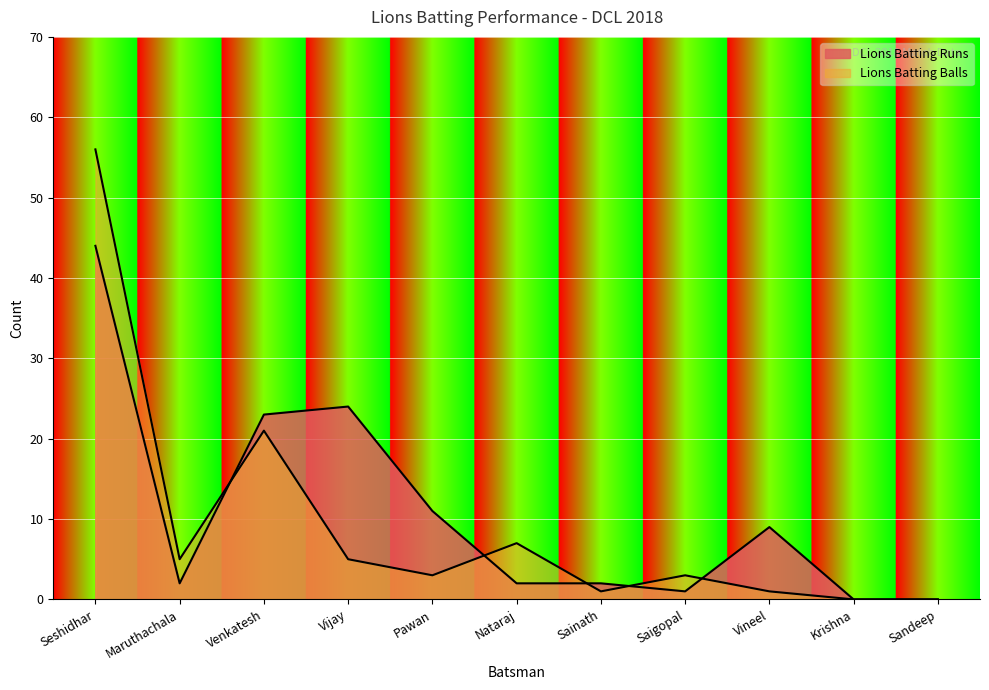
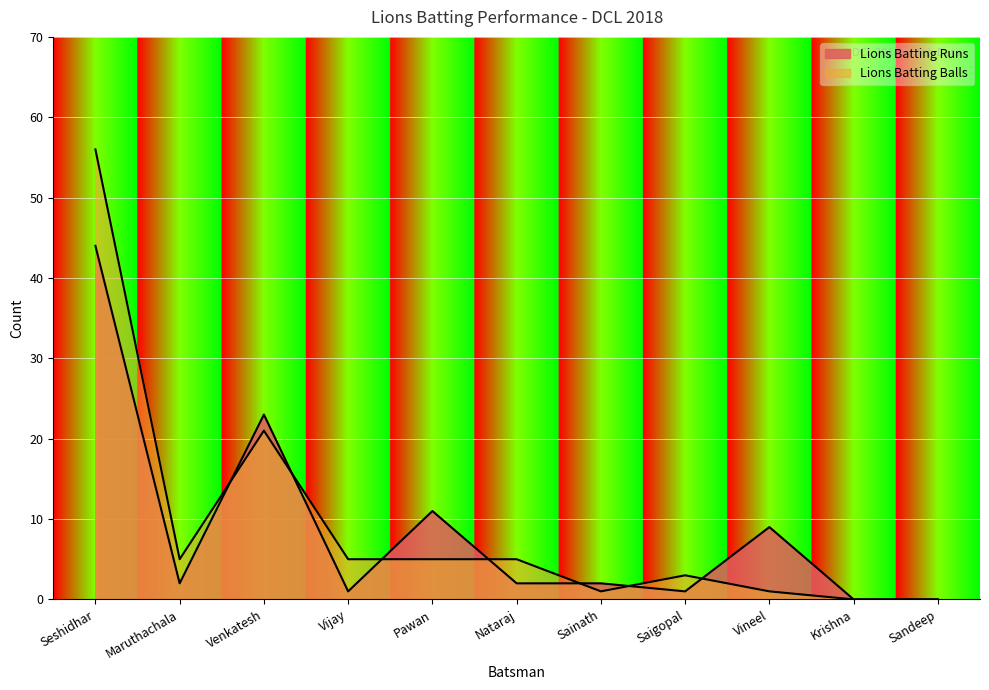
  {
    "Lions Batting Runs": {
      "Seshidhar": 44,
      "Maruthachala": 2,
      "Venkatesh": 23,
-     "Vijay": 24,
+     "Vijay": 1,
      "Pawan": 11,
      "Nataraj": 2,
      "Sainath": 2,
      "Saigopal": 1,
      "Vineel": 9
    },
    "Lions Batting Balls": {
      "Seshidhar": 56,
      "Maruthachala": 5,
      "Venkatesh": 21,
      "Vijay": 5,
-     "Pawan": 3,
-     "Nataraj": 7,
+     "Pawan": 5,
+     "Nataraj": 5,
      "Sainath": 1,
      "Saigopal": 3,
      "Vineel": 1
    }
  }
